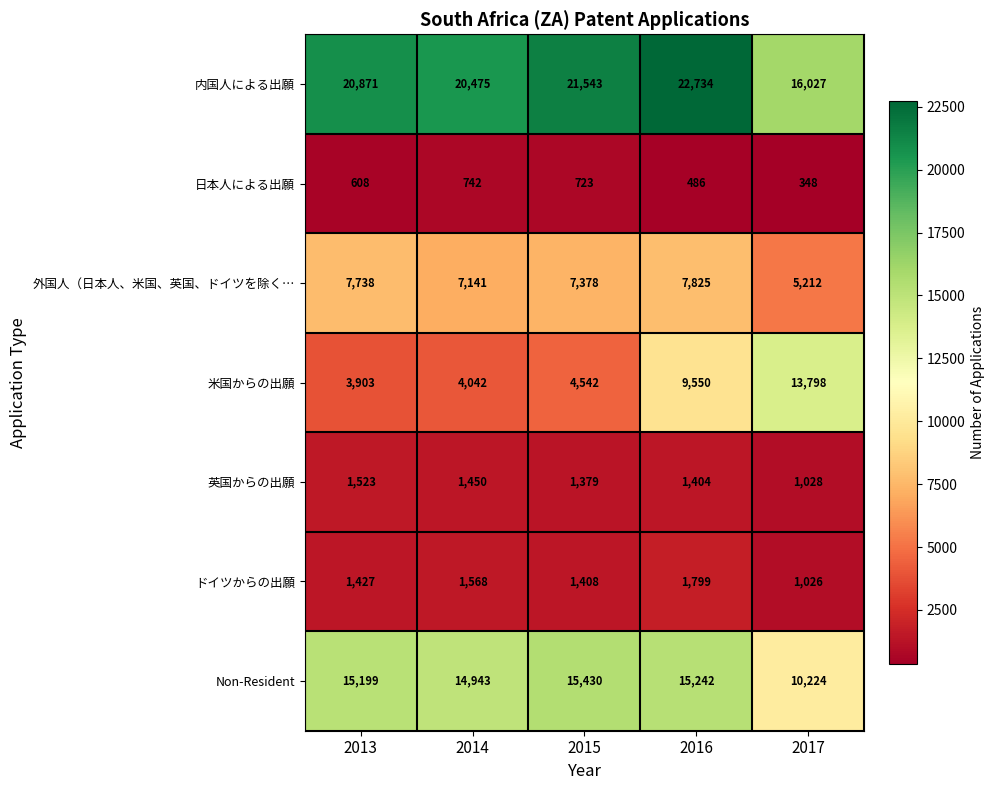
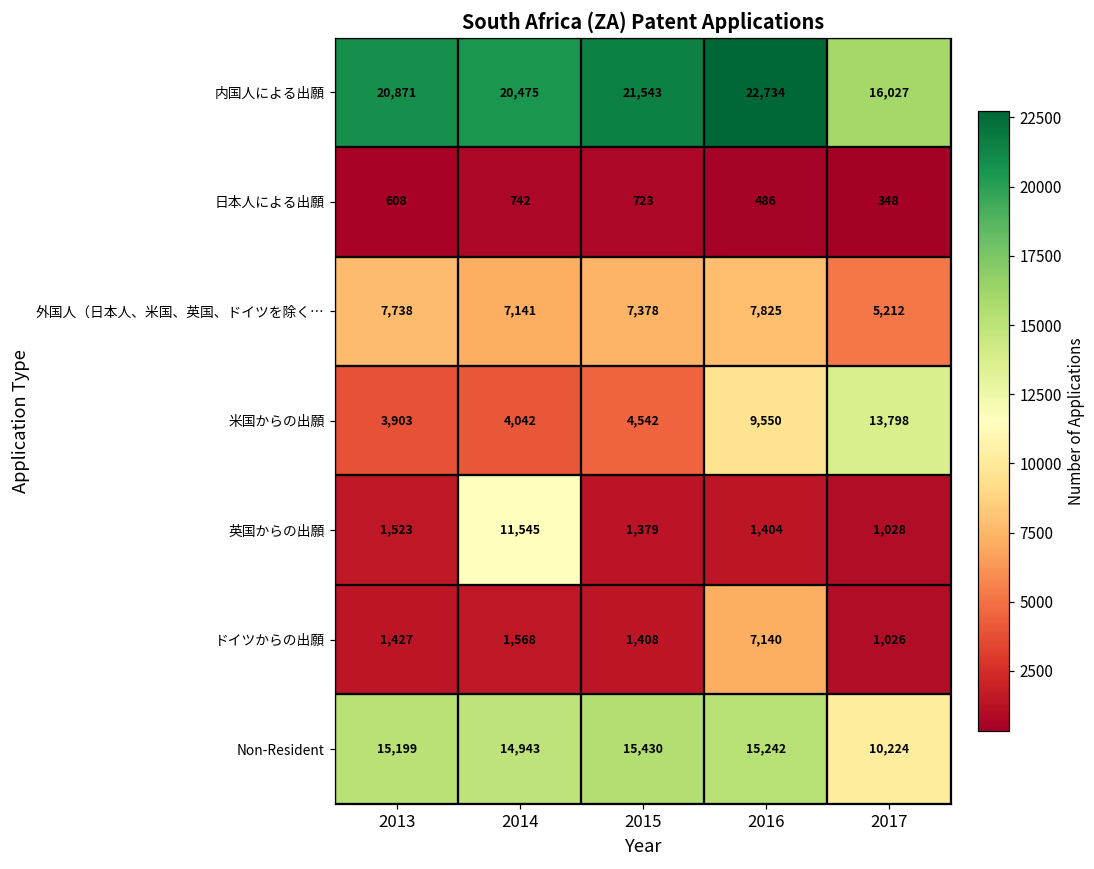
  {
    "内国人による出願": {
      "2013": "20,871",
      "2014": "20,475",
      "2015": "21,543",
      "2016": "22,734",
      "2017": "16,027"
    },
    "日本人による出願": {
      "2013": "608",
      "2014": "742",
      "2015": "723",
      "2016": "486",
      "2017": "348"
    },
    "外国人（日本人、米国、英国、ドイツを除く…": {
      "2013": "7,738",
      "2014": "7,141",
      "2015": "7,378",
      "2016": "7,825",
      "2017": "5,212"
    },
    "米国からの出願": {
      "2013": "3,903",
      "2014": "4,042",
      "2015": "4,542",
      "2016": "9,550",
      "2017": "13,798"
    },
    "英国からの出願": {
      "2013": "1,523",
-     "2014": "1,450",
+     "2014": "11,545",
      "2015": "1,379",
      "2016": "1,404",
      "2017": "1,028"
    },
    "ドイツからの出願": {
      "2013": "1,427",
      "2014": "1,568",
      "2015": "1,408",
-     "2016": "1,799",
+     "2016": "7,140",
      "2017": "1,026"
    },
    "Non-Resident": {
      "2013": "15,199",
      "2014": "14,943",
      "2015": "15,430",
      "2016": "15,242",
      "2017": "10,224"
    }
  }
